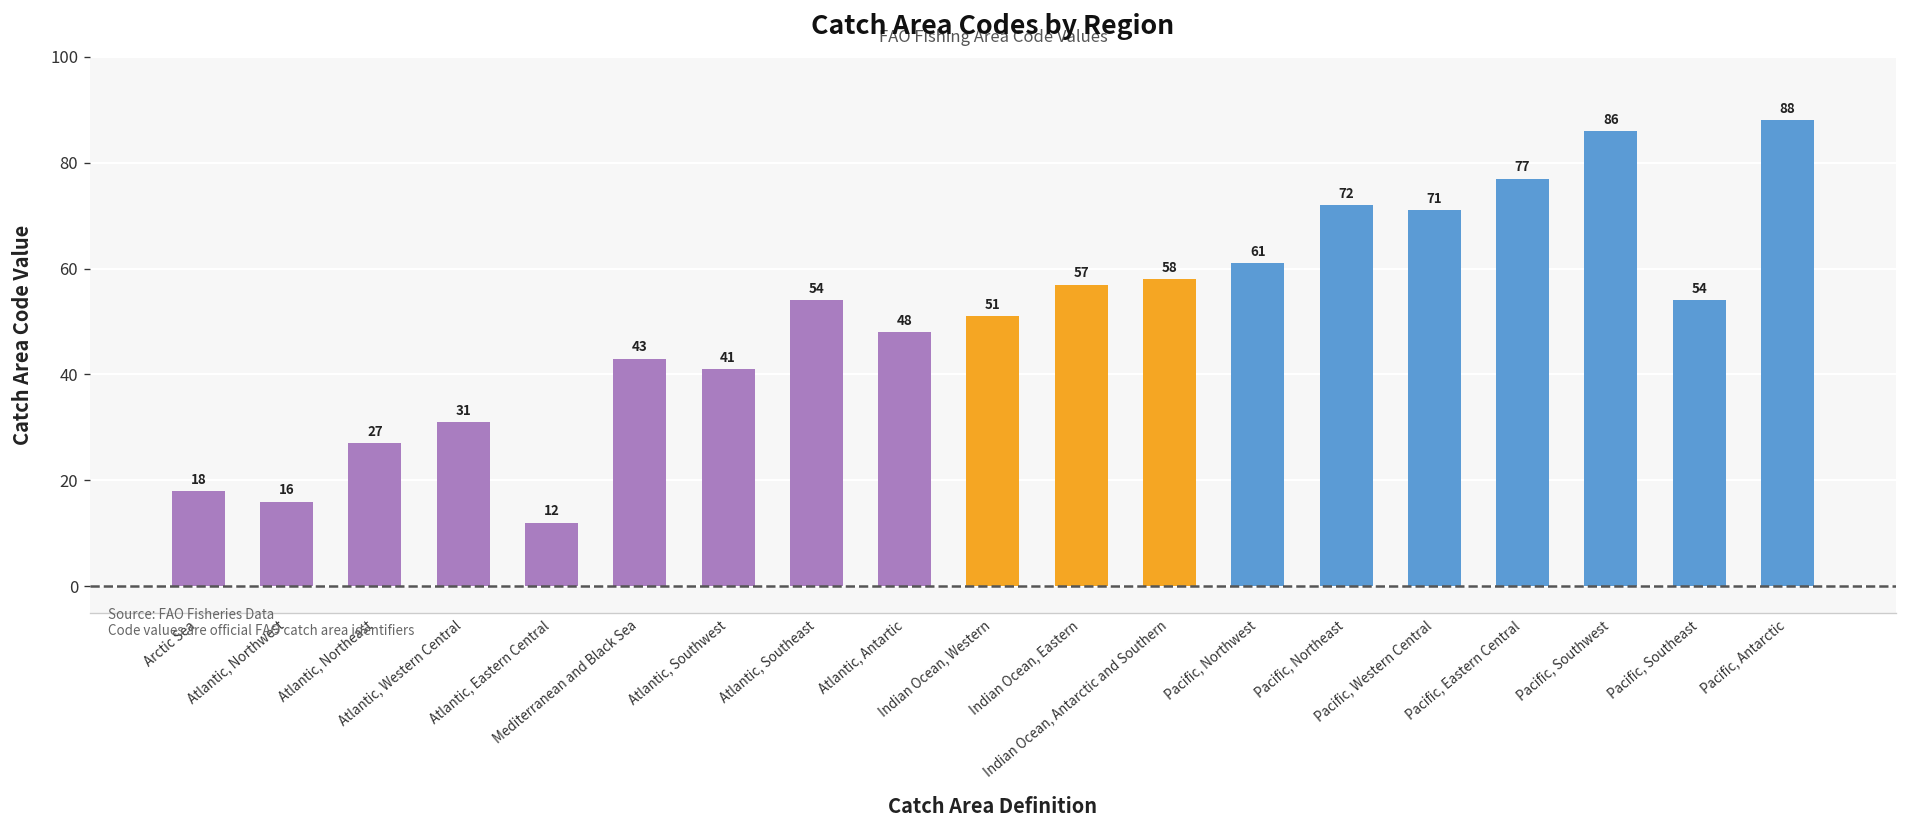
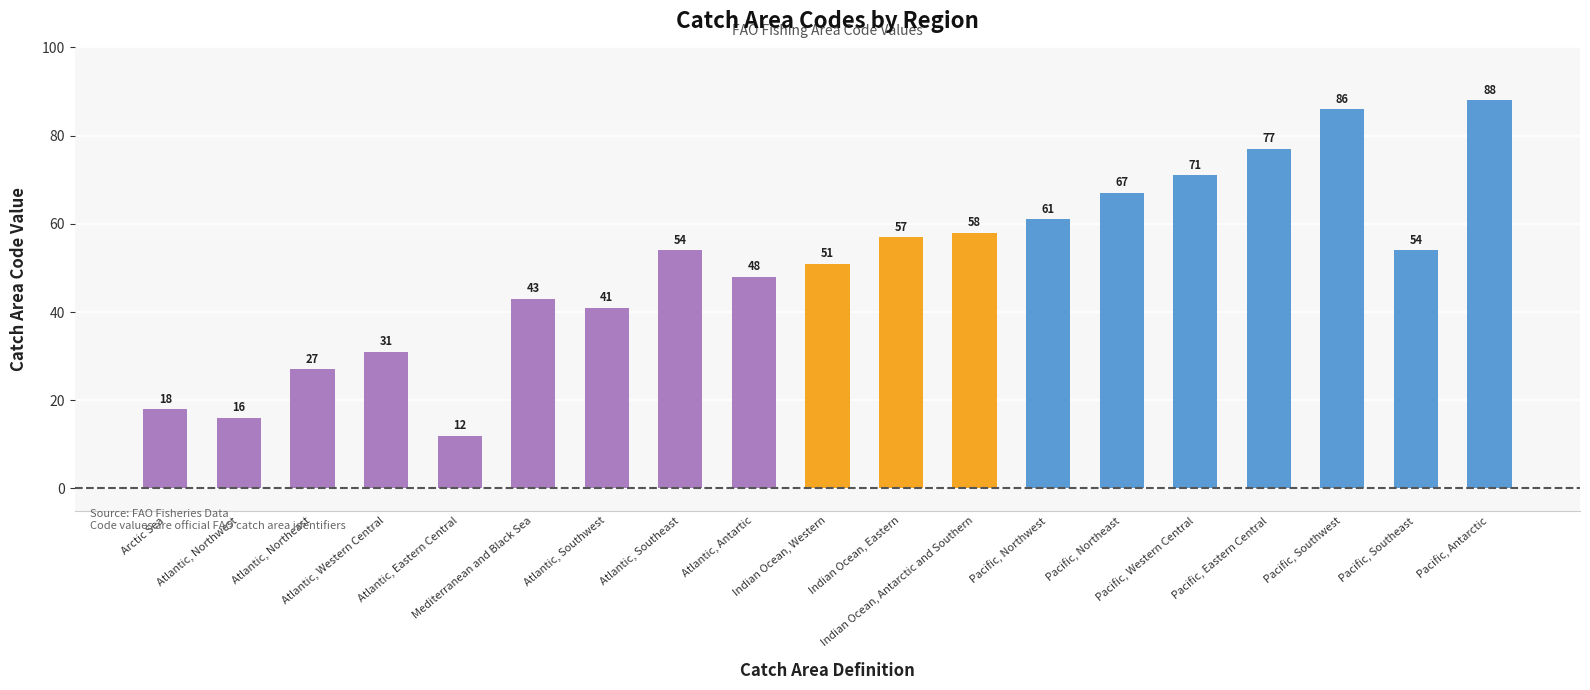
  {
    "Arctic Sea": 18,
    "Atlantic, Northwest": 16,
    "Atlantic, Northeast": 27,
    "Atlantic, Western Central": 31,
    "Atlantic, Eastern Central": 12,
    "Mediterranean and Black Sea": 43,
    "Atlantic, Southwest": 41,
    "Atlantic, Southeast": 54,
    "Atlantic, Antartic": 48,
    "Indian Ocean, Western": 51,
    "Indian Ocean, Eastern": 57,
    "Indian Ocean, Antarctic and Southern": 58,
    "Pacific, Northwest": 61,
-   "Pacific, Northeast": 72,
+   "Pacific, Northeast": 67,
    "Pacific, Western Central": 71,
    "Pacific, Eastern Central": 77,
    "Pacific, Southwest": 86,
    "Pacific, Southeast": 54,
    "Pacific, Antarctic": 88
  }
